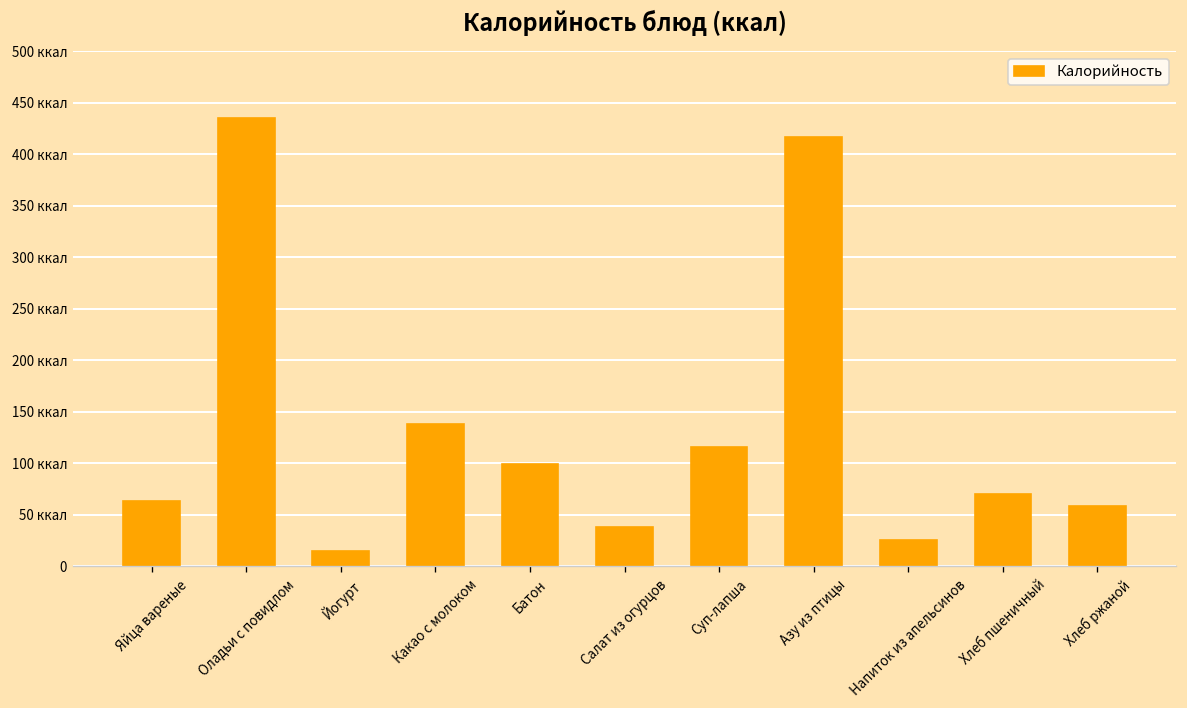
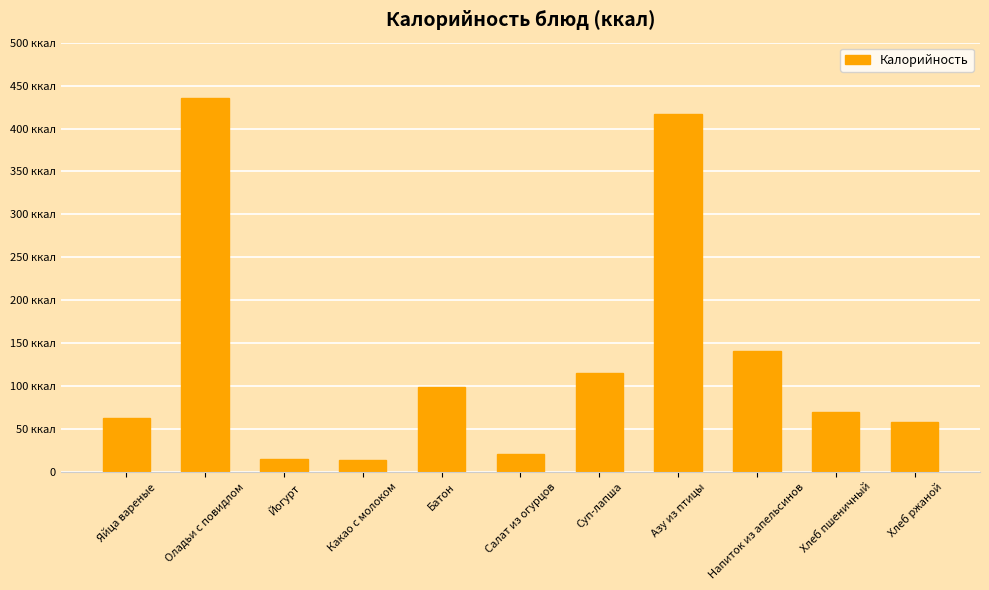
  {
    "Яйца вареные": "60 ккал",
    "Оладьи с повидлом": "440 ккал",
    "Йогурт": "20 ккал",
-   "Какао с молоком": "140 ккал",
+   "Какао с молоком": "10 ккал",
    "Батон": "100 ккал",
-   "Салат из огурцов": "40 ккал",
+   "Салат из огурцов": "20 ккал",
    "Суп-лапша": "120 ккал",
    "Азу из птицы": "420 ккал",
-   "Напиток из апельсинов": "30 ккал",
+   "Напиток из апельсинов": "140 ккал",
    "Хлеб пшеничный": "70 ккал",
    "Хлеб ржаной": "60 ккал"
  }
